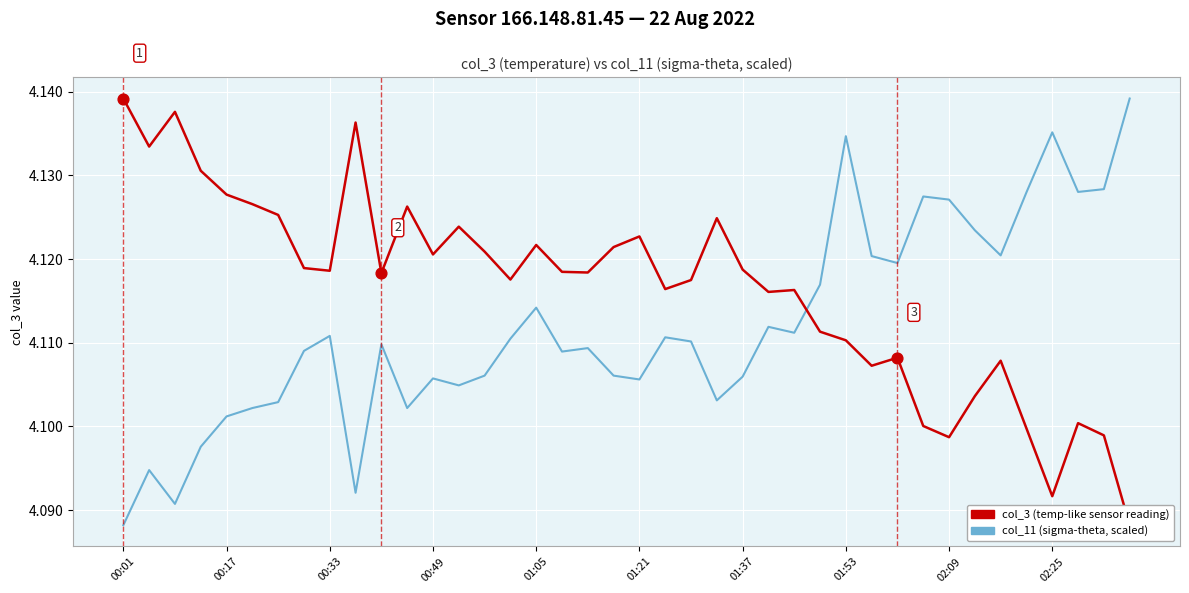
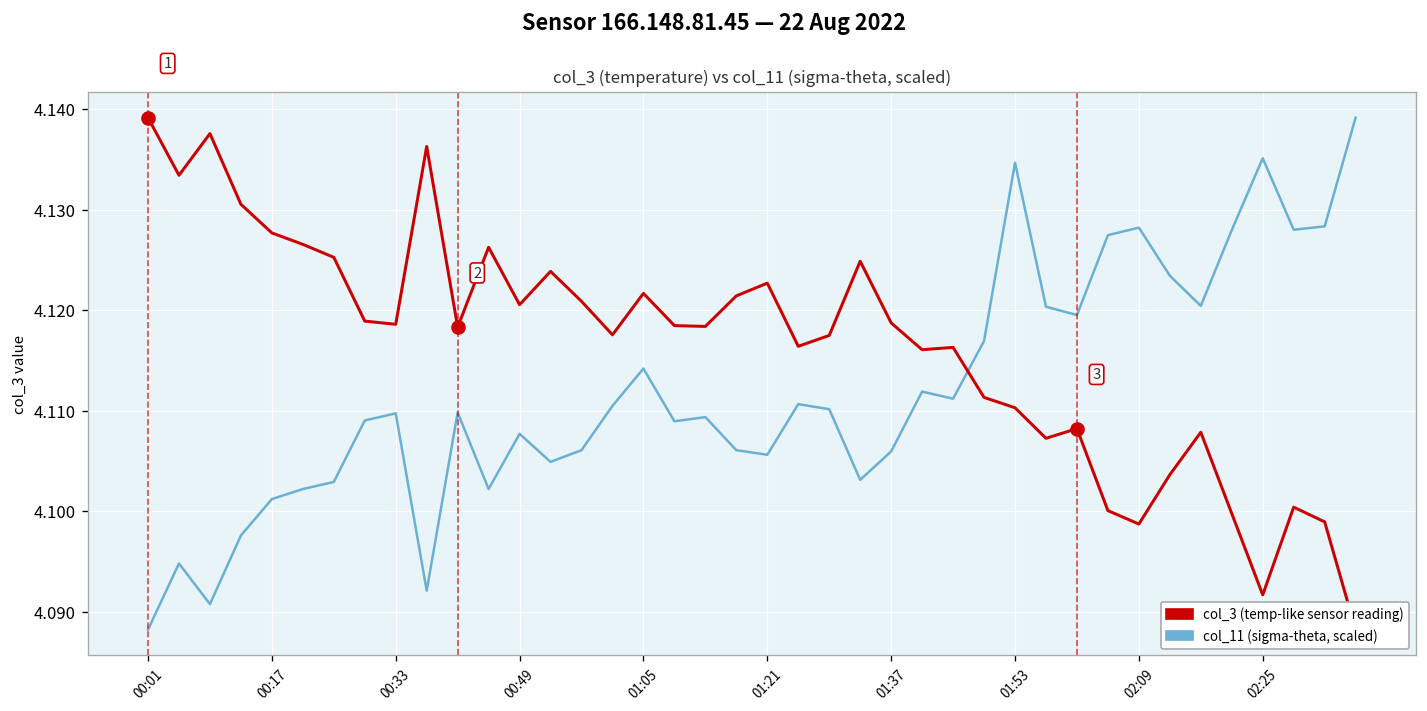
  {
    "col_11 (sigma-theta, scaled)": {
      "00:01": 4.088,
      "00:17": 4.101,
-     "00:33": 4.111,
-     "00:49": 4.106,
+     "00:33": 4.110,
+     "00:49": 4.108,
      "01:05": 4.114,
      "01:21": 4.106,
      "01:37": 4.106,
      "01:53": 4.135,
-     "02:09": 4.127,
+     "02:09": 4.128,
      "02:25": 4.135
    }
  }
